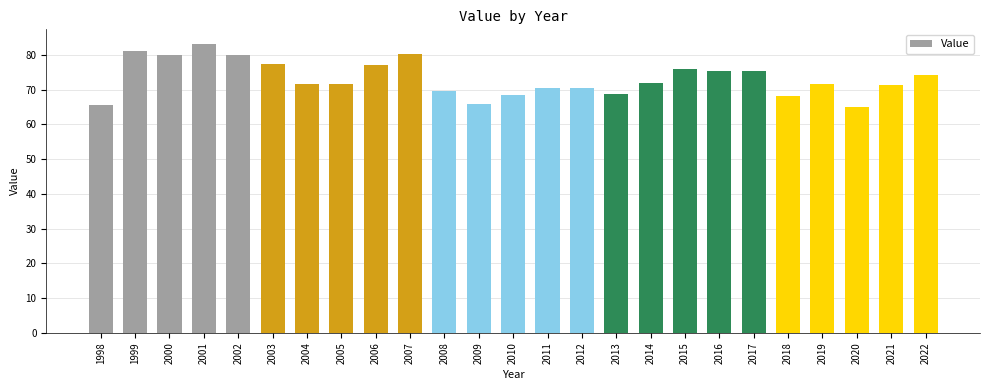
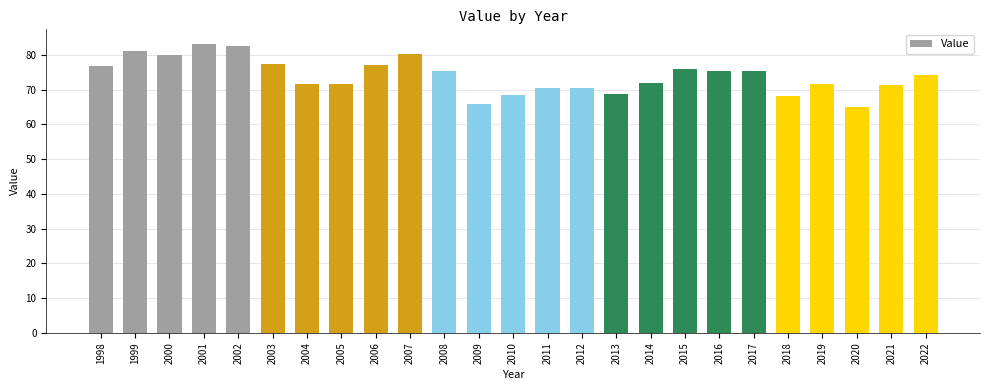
  {
-   "1998": 66,
+   "1998": 77,
    "1999": 81,
    "2000": 80,
    "2001": 83,
-   "2002": 80,
+   "2002": 83,
    "2003": 78,
    "2004": 72,
    "2005": 72,
    "2006": 77,
    "2007": 80,
-   "2008": 70,
+   "2008": 75,
    "2009": 66,
    "2010": 69,
    "2011": 71,
    "2012": 70,
    "2013": 69,
    "2014": 72,
    "2015": 76,
    "2016": 75,
    "2017": 76,
    "2018": 68,
    "2019": 72,
    "2020": 65,
    "2021": 71,
    "2022": 74
  }
